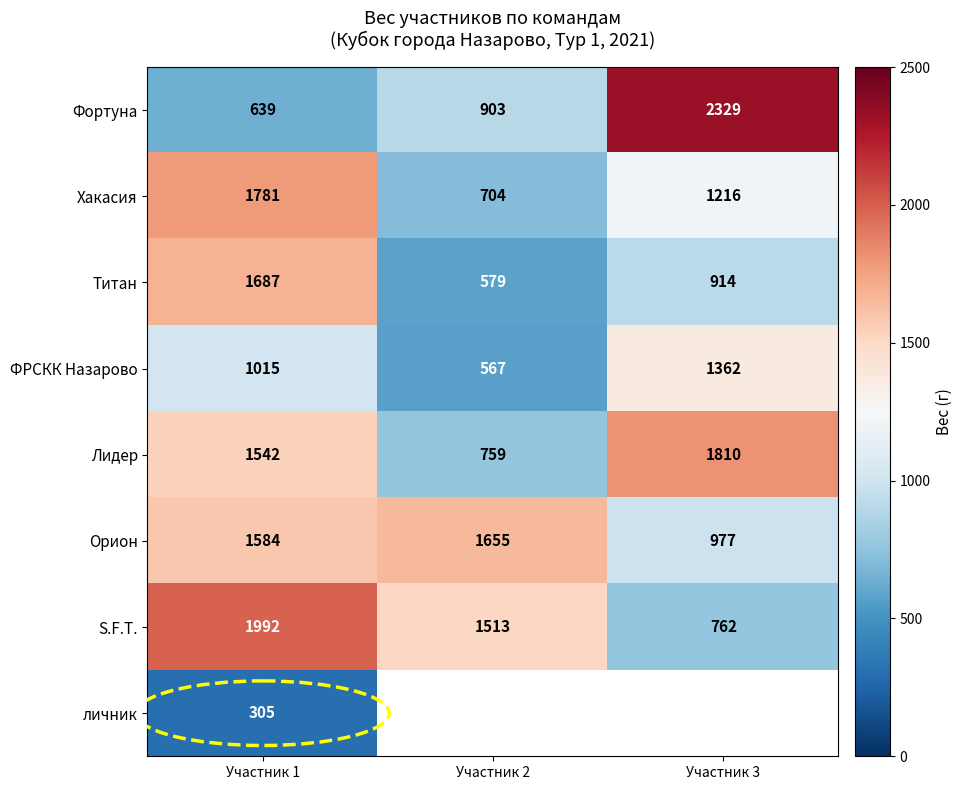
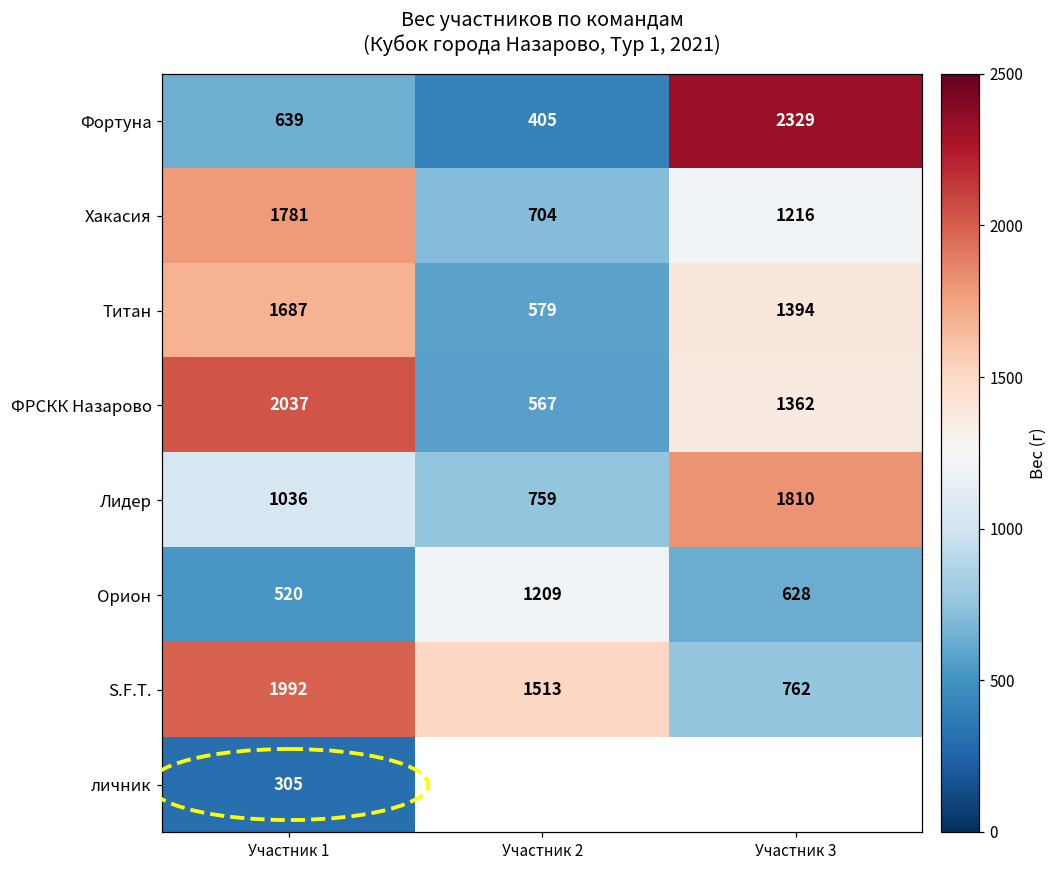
  {
    "Фортуна": {
      "Участник 1": 639,
-     "Участник 2": 903,
+     "Участник 2": 405,
      "Участник 3": 2329
    },
    "Хакасия": {
      "Участник 1": 1781,
      "Участник 2": 704,
      "Участник 3": 1216
    },
    "Титан": {
      "Участник 1": 1687,
      "Участник 2": 579,
-     "Участник 3": 914
+     "Участник 3": 1394
    },
    "ФРСКК Назарово": {
-     "Участник 1": 1015,
+     "Участник 1": 2037,
      "Участник 2": 567,
      "Участник 3": 1362
    },
    "Лидер": {
-     "Участник 1": 1542,
+     "Участник 1": 1036,
      "Участник 2": 759,
      "Участник 3": 1810
    },
    "Орион": {
-     "Участник 1": 1584,
-     "Участник 2": 1655,
-     "Участник 3": 977
+     "Участник 1": 520,
+     "Участник 2": 1209,
+     "Участник 3": 628
    },
    "S.F.T.": {
      "Участник 1": 1992,
      "Участник 2": 1513,
      "Участник 3": 762
    },
    "личник": {
      "Участник 1": 305
    }
  }
